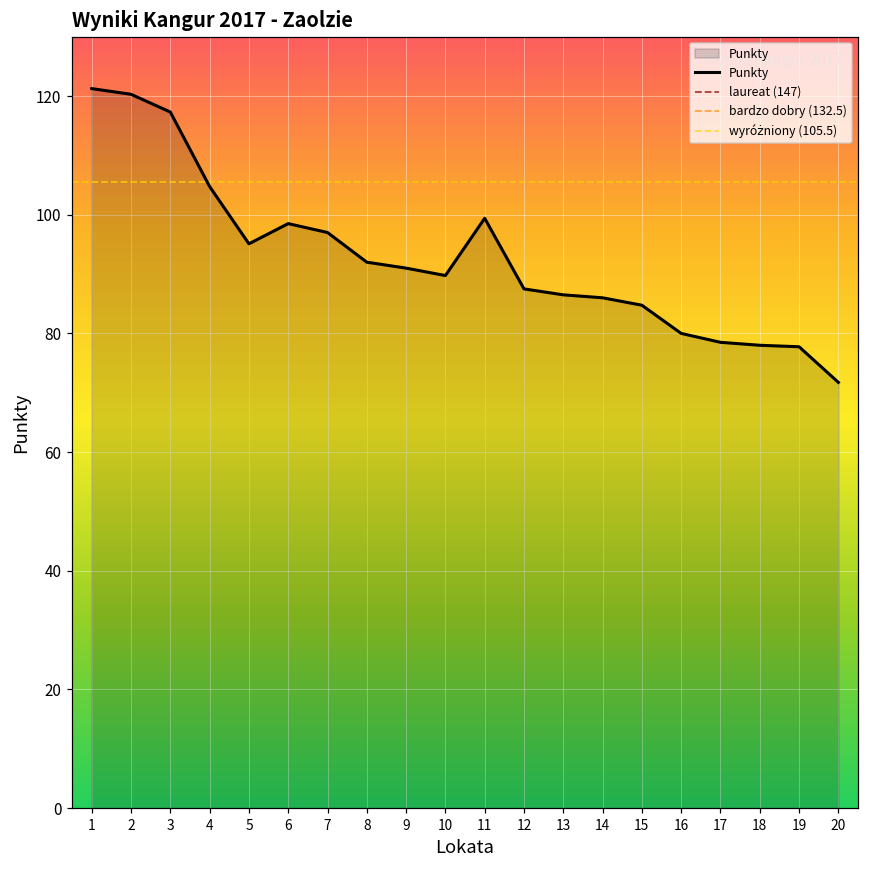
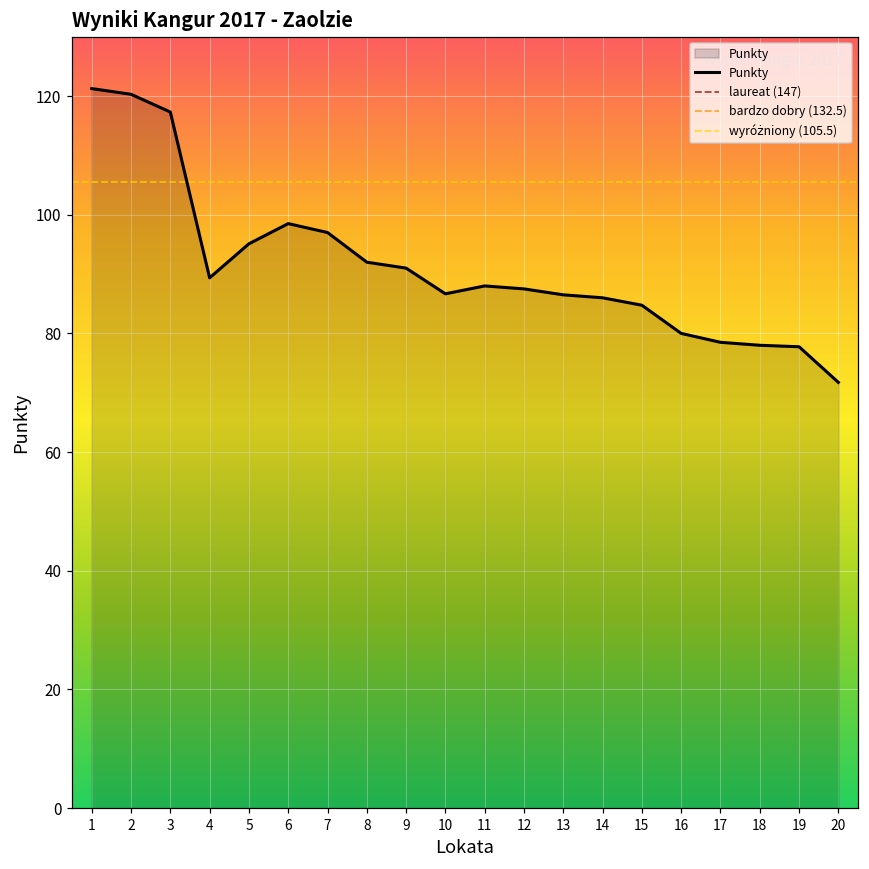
  {
    "1": 121,
    "2": 120,
    "3": 117,
-   "4": 105,
+   "4": 89,
    "5": 95,
    "6": 99,
    "7": 97,
    "8": 92,
    "9": 91,
-   "10": 90,
-   "11": 99,
+   "10": 87,
+   "11": 88,
    "12": 88,
    "13": 87,
    "14": 86,
    "15": 85,
    "16": 80,
    "17": 79,
    "18": 78,
    "19": 78,
    "20": 72
  }
